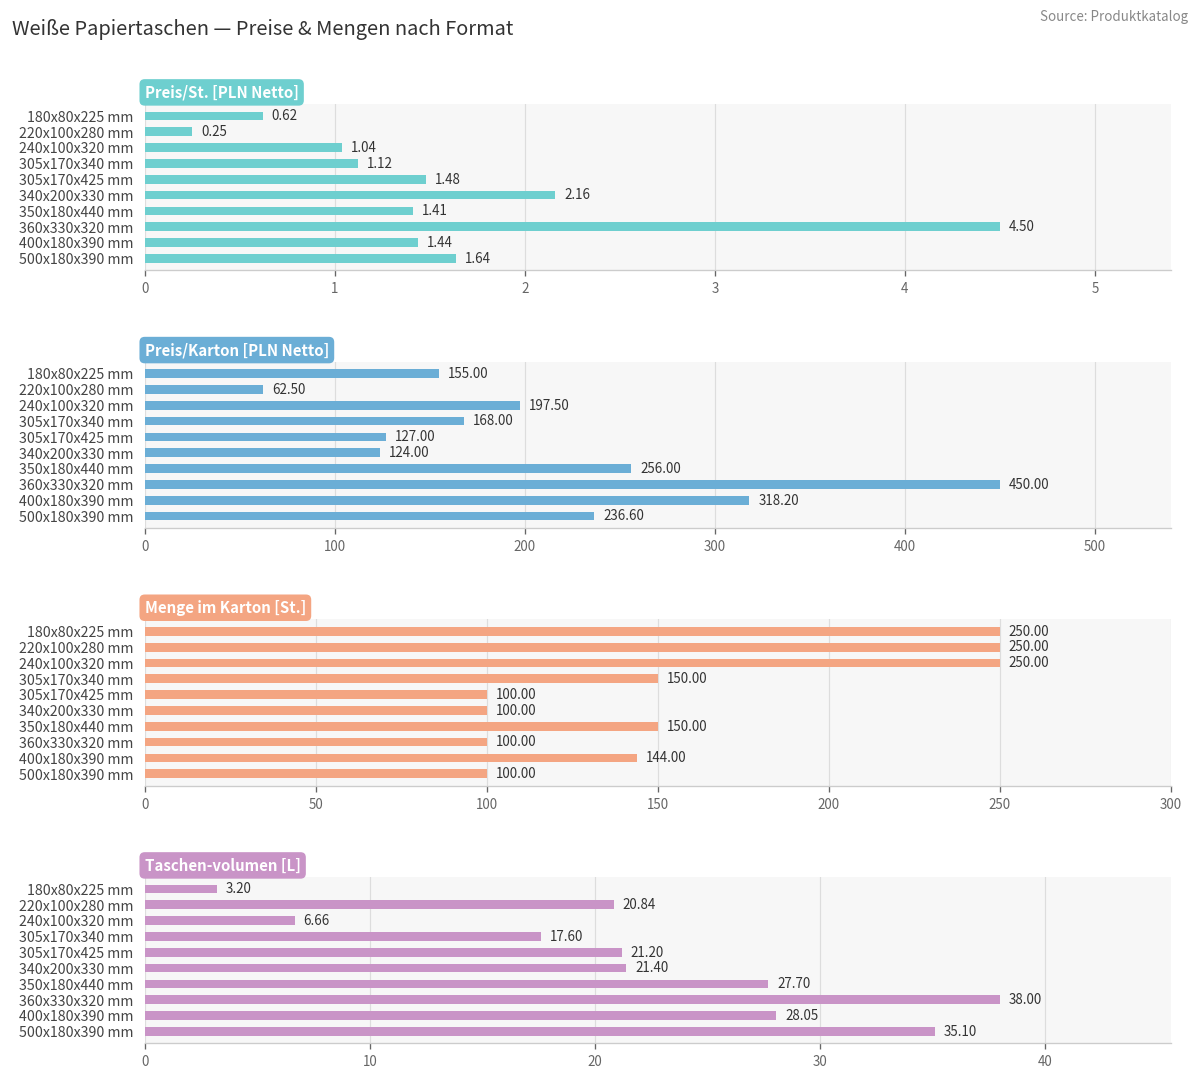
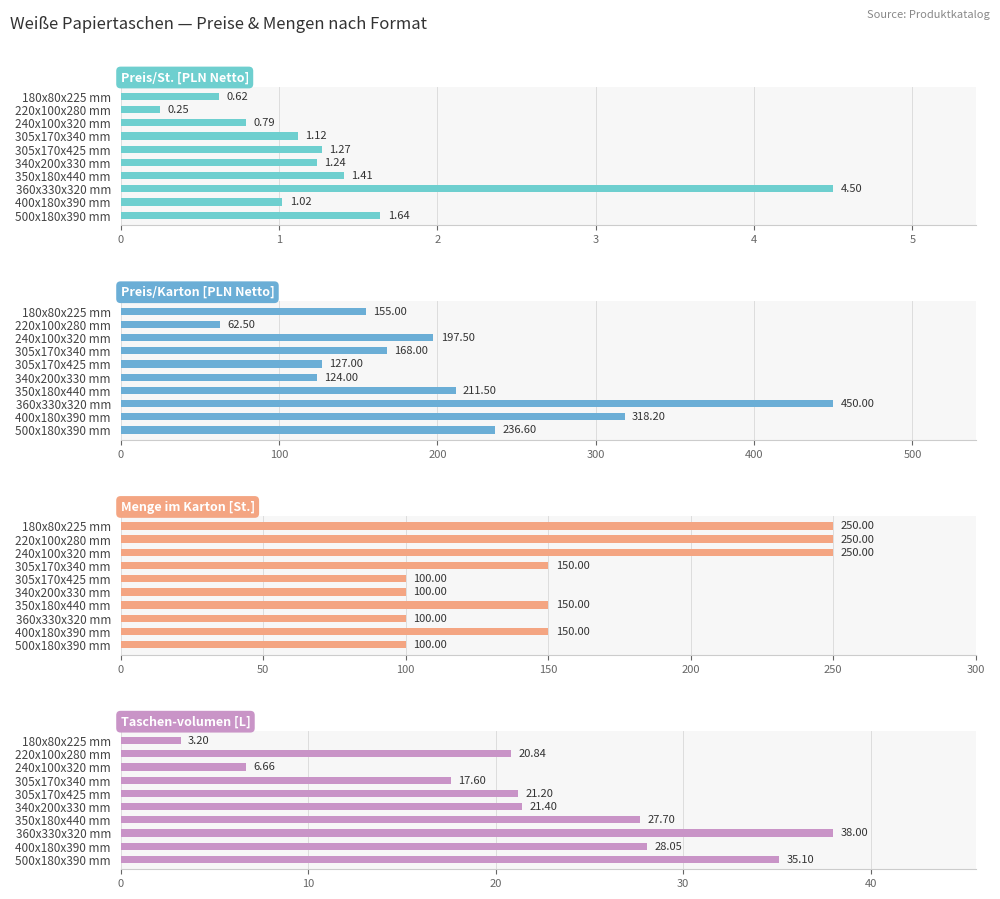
  {
    "Preis/St. [PLN Netto]": {
      "180x80x225 mm": 0.62,
      "220x100x280 mm": 0.25,
-     "240x100x320 mm": 1.04,
+     "240x100x320 mm": 0.79,
      "305x170x340 mm": 1.12,
-     "305x170x425 mm": 1.48,
-     "340x200x330 mm": 2.16,
+     "305x170x425 mm": 1.27,
+     "340x200x330 mm": 1.24,
      "350x180x440 mm": 1.41,
      "360x330x320 mm": 4.50,
-     "400x180x390 mm": 1.44,
+     "400x180x390 mm": 1.02,
      "500x180x390 mm": 1.64
    },
    "Preis/Karton [PLN Netto]": {
      "180x80x225 mm": 155.00,
      "220x100x280 mm": 62.50,
      "240x100x320 mm": 197.50,
      "305x170x340 mm": 168.00,
      "305x170x425 mm": 127.00,
      "340x200x330 mm": 124.00,
-     "350x180x440 mm": 256.00,
+     "350x180x440 mm": 211.50,
      "360x330x320 mm": 450.00,
      "400x180x390 mm": 318.20,
      "500x180x390 mm": 236.60
    },
    "Menge im Karton [St.]": {
      "180x80x225 mm": 250.00,
      "220x100x280 mm": 250.00,
      "240x100x320 mm": 250.00,
      "305x170x340 mm": 150.00,
      "305x170x425 mm": 100.00,
      "340x200x330 mm": 100.00,
      "350x180x440 mm": 150.00,
      "360x330x320 mm": 100.00,
-     "400x180x390 mm": 144.00,
+     "400x180x390 mm": 150.00,
      "500x180x390 mm": 100.00
    },
    "Taschen-volumen [L]": {
      "180x80x225 mm": 3.20,
      "220x100x280 mm": 20.84,
      "240x100x320 mm": 6.66,
      "305x170x340 mm": 17.60,
      "305x170x425 mm": 21.20,
      "340x200x330 mm": 21.40,
      "350x180x440 mm": 27.70,
      "360x330x320 mm": 38.00,
      "400x180x390 mm": 28.05,
      "500x180x390 mm": 35.10
    }
  }
